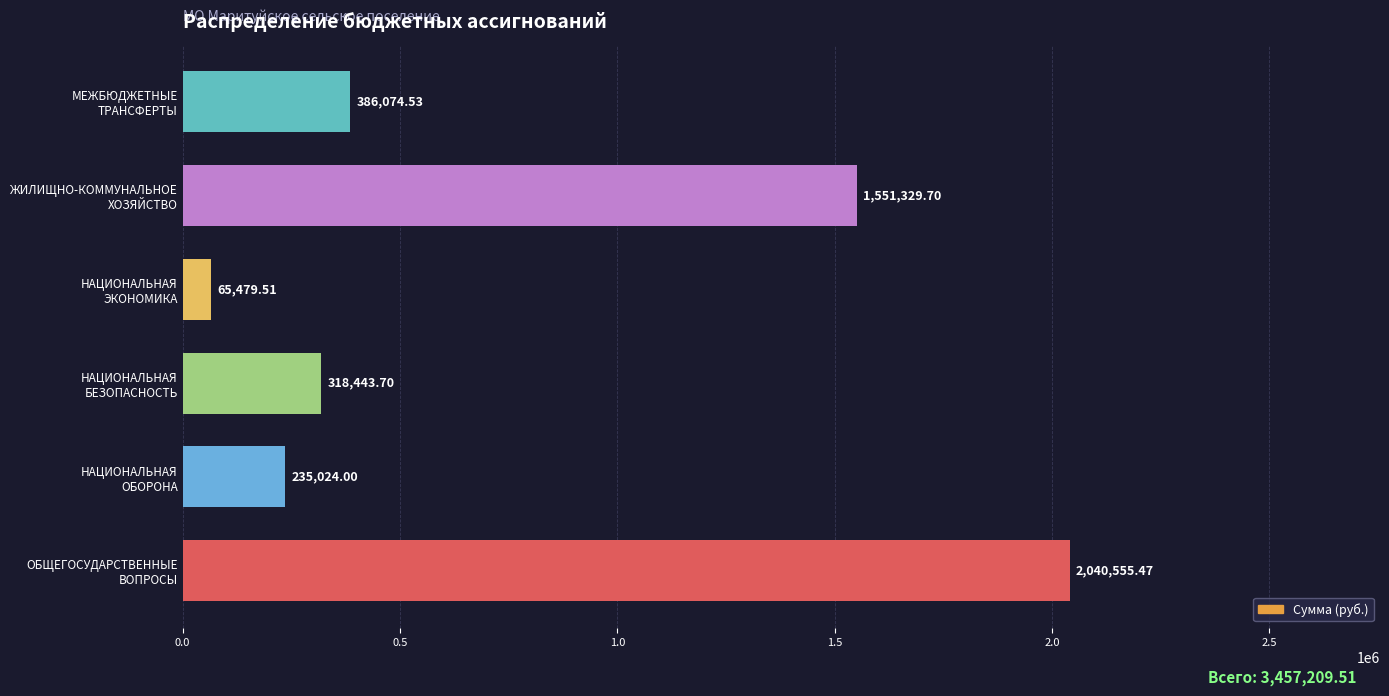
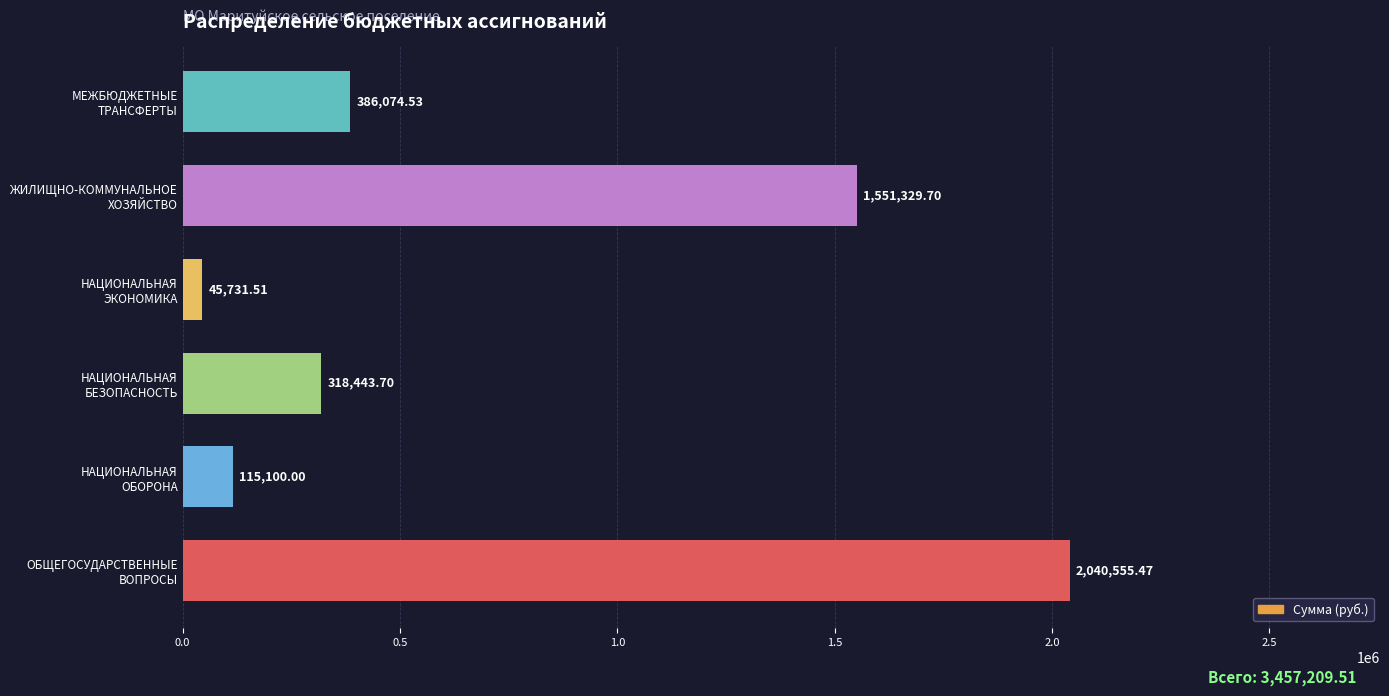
  {
    "МЕЖБЮДЖЕТНЫЕ ТРАНСФЕРТЫ": "386,074.53",
    "ЖИЛИЩНО-КОММУНАЛЬНОЕ ХОЗЯЙСТВО": "1,551,329.70",
-   "НАЦИОНАЛЬНАЯ ЭКОНОМИКА": "65,479.51",
+   "НАЦИОНАЛЬНАЯ ЭКОНОМИКА": "45,731.51",
    "НАЦИОНАЛЬНАЯ БЕЗОПАСНОСТЬ": "318,443.70",
-   "НАЦИОНАЛЬНАЯ ОБОРОНА": "235,024.00",
+   "НАЦИОНАЛЬНАЯ ОБОРОНА": "115,100.00",
    "ОБЩЕГОСУДАРСТВЕННЫЕ ВОПРОСЫ": "2,040,555.47"
  }
